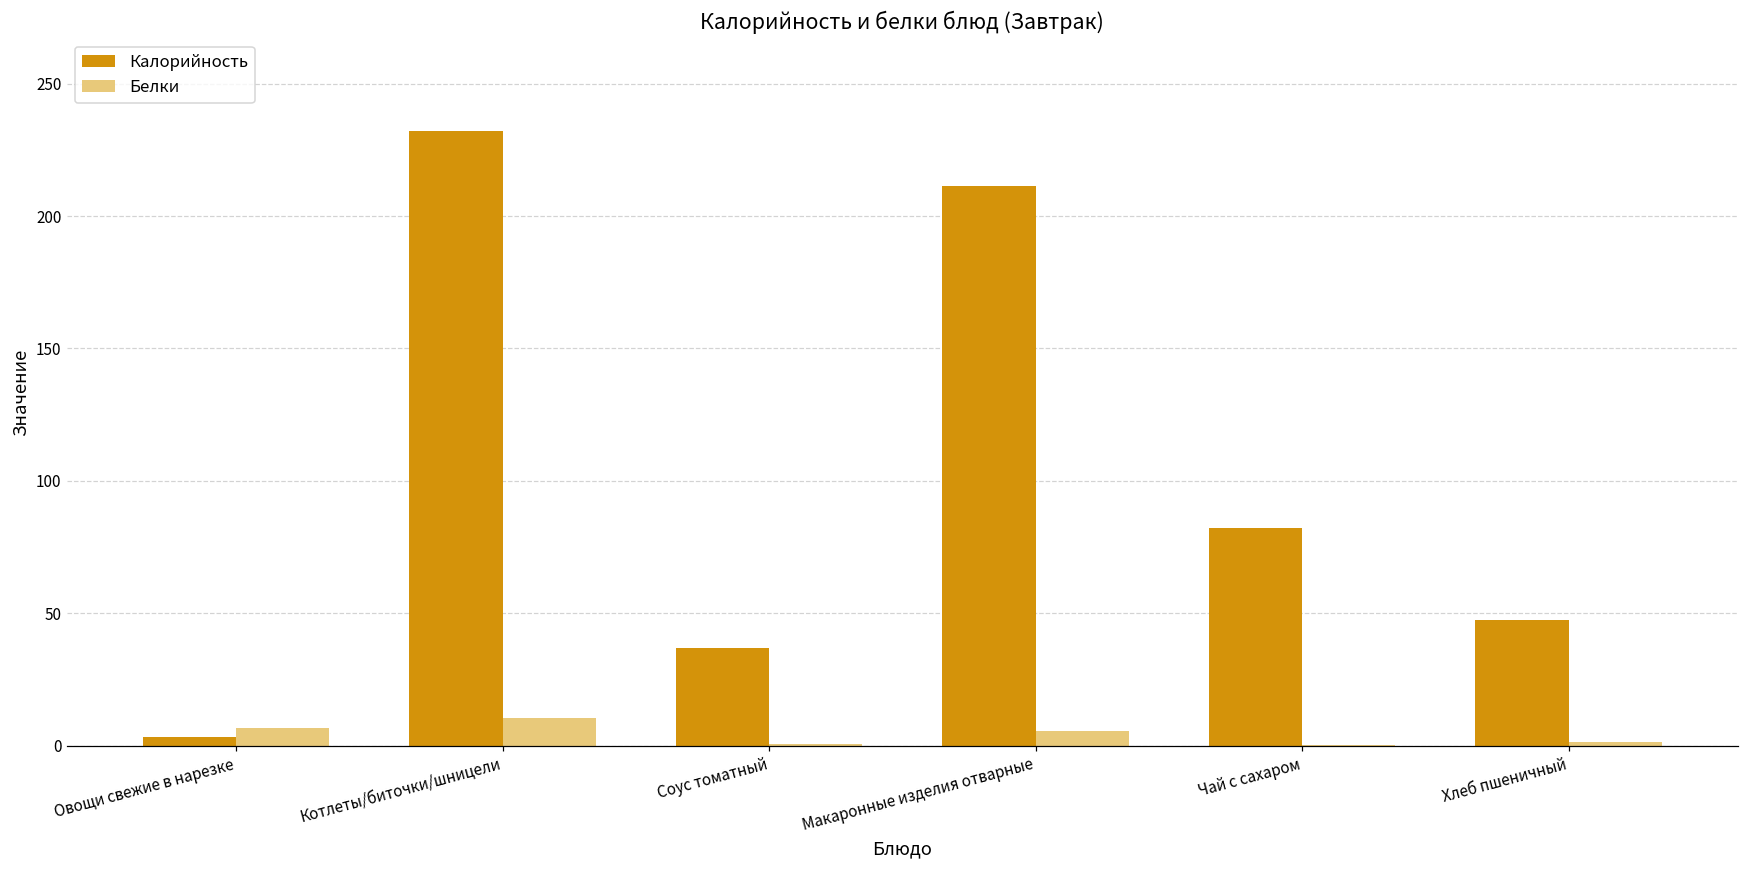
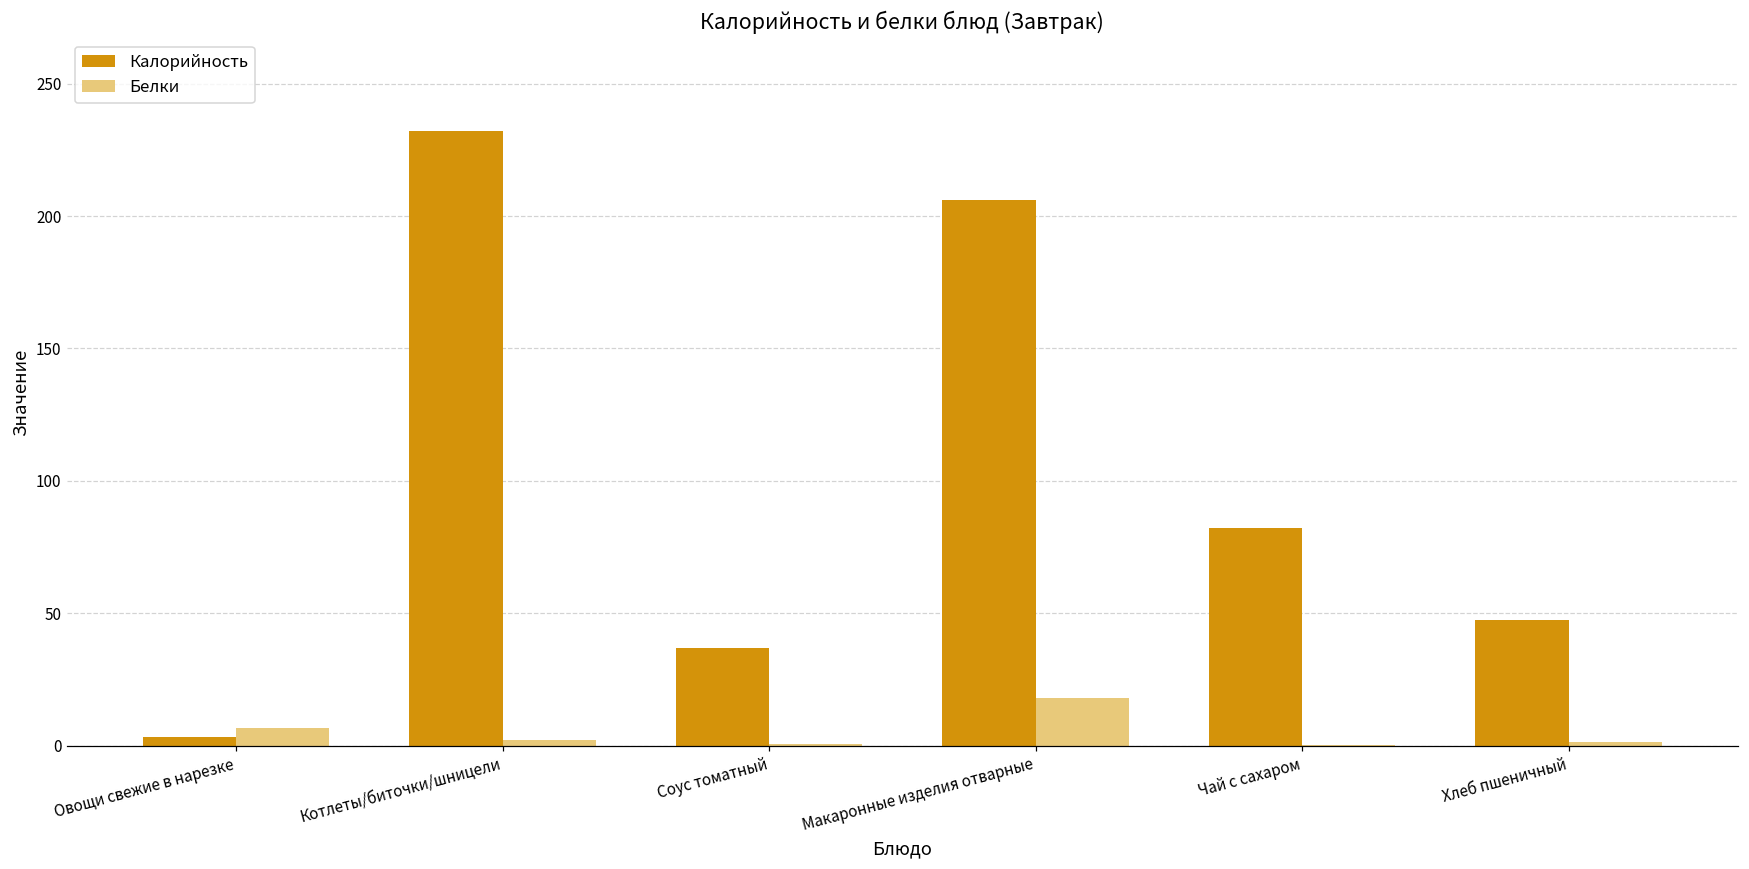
  {
    "Калорийность": {
      "Овощи свежие в нарезке": 3,
      "Котлеты/биточки/шницели": 232,
      "Соус томатный": 37,
-     "Макаронные изделия отварные": 211,
+     "Макаронные изделия отварные": 206,
      "Чай с сахаром": 82,
      "Хлеб пшеничный": 47
    },
    "Белки": {
      "Овощи свежие в нарезке": 7,
-     "Котлеты/биточки/шницели": 10,
-     "Макаронные изделия отварные": 6,
+     "Котлеты/биточки/шницели": 2,
+     "Макаронные изделия отварные": 18,
      "Хлеб пшеничный": 2
    }
  }
